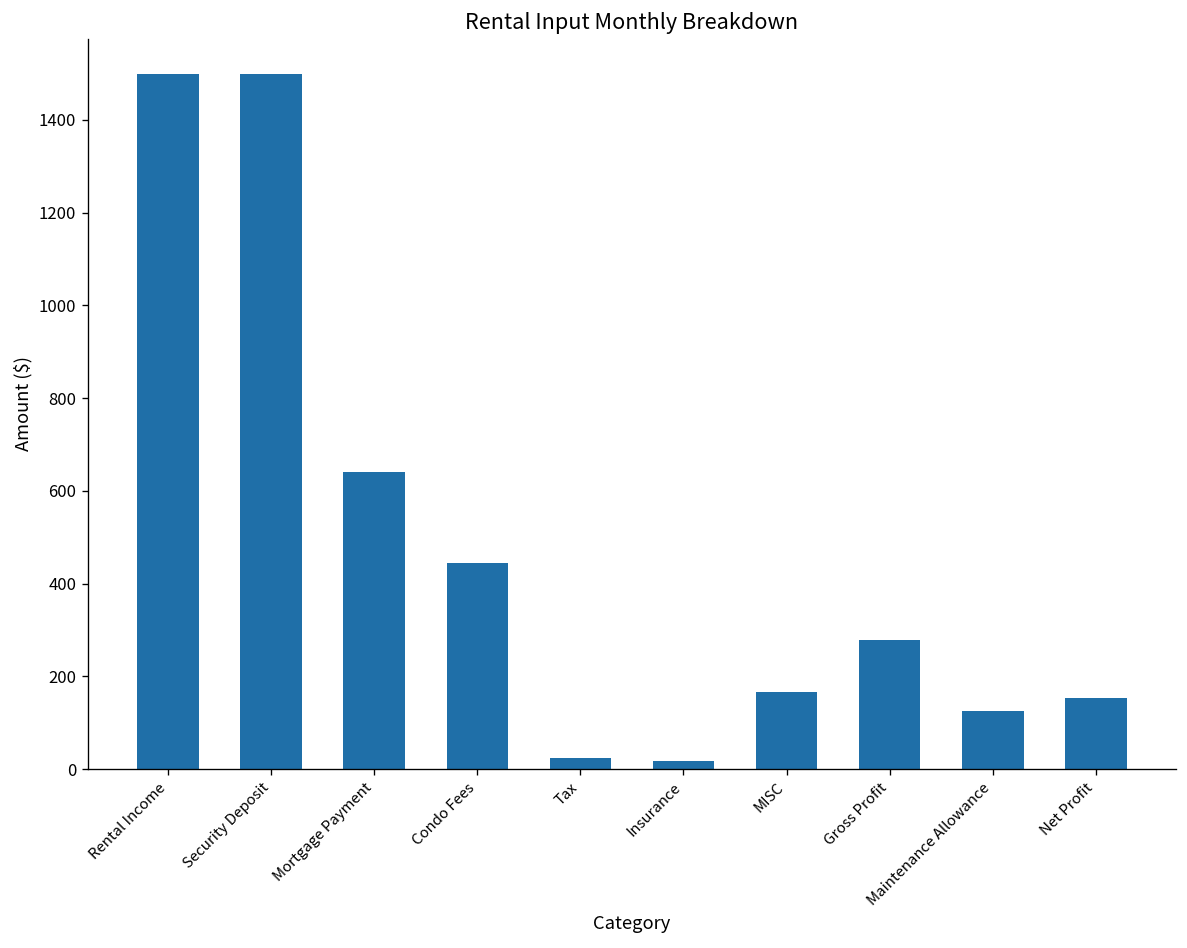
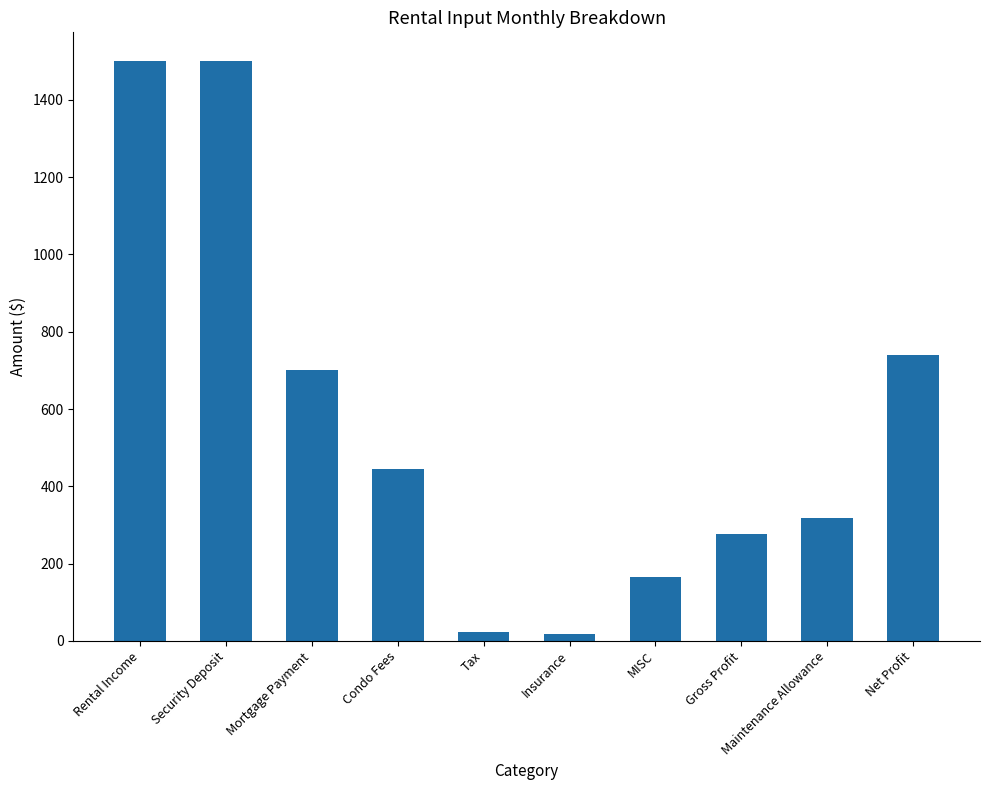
  {
    "Rental Income": 1500,
    "Security Deposit": 1500,
-   "Mortgage Payment": 640,
+   "Mortgage Payment": 700,
    "Condo Fees": 450,
    "Tax": 20,
    "Insurance": 20,
    "MISC": 170,
    "Gross Profit": 280,
-   "Maintenance Allowance": 130,
-   "Net Profit": 150
+   "Maintenance Allowance": 320,
+   "Net Profit": 740
  }
